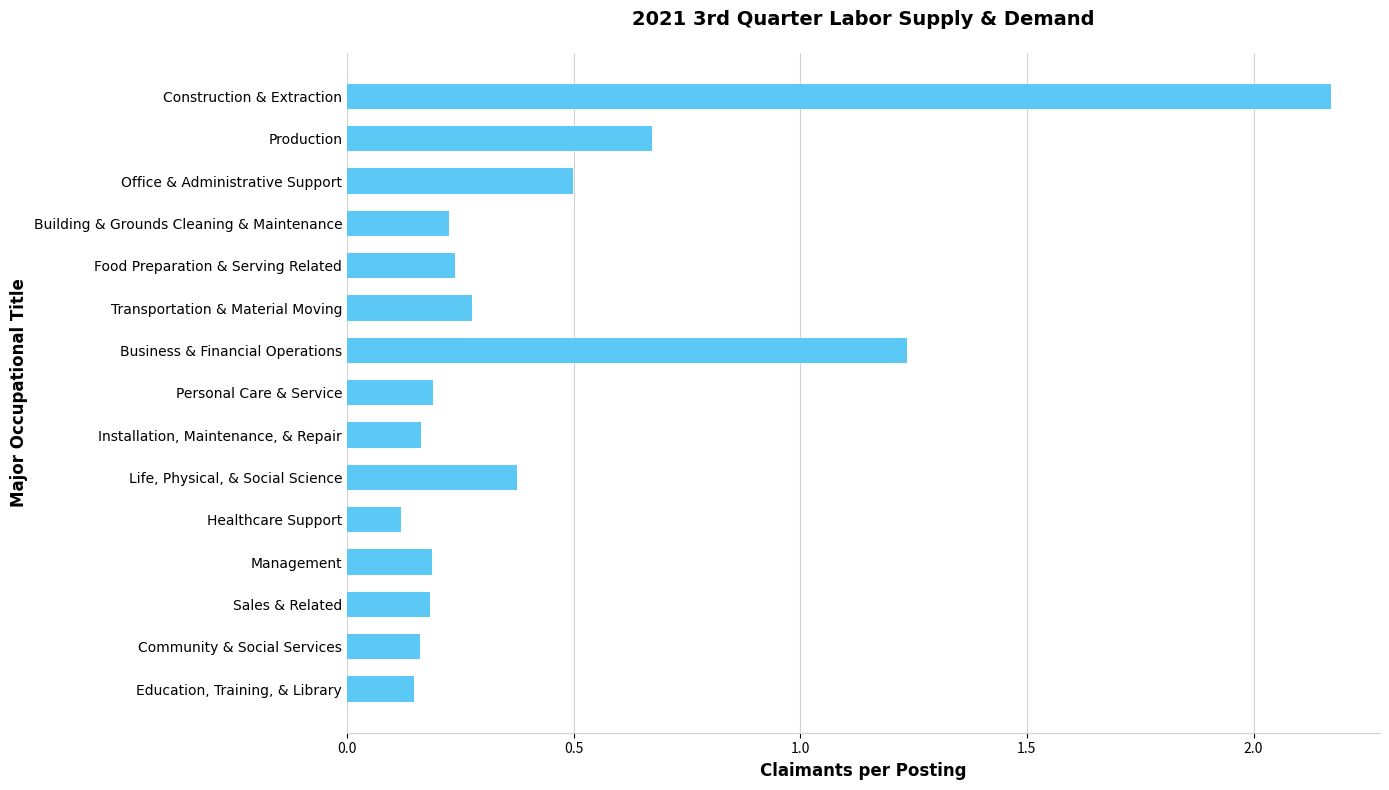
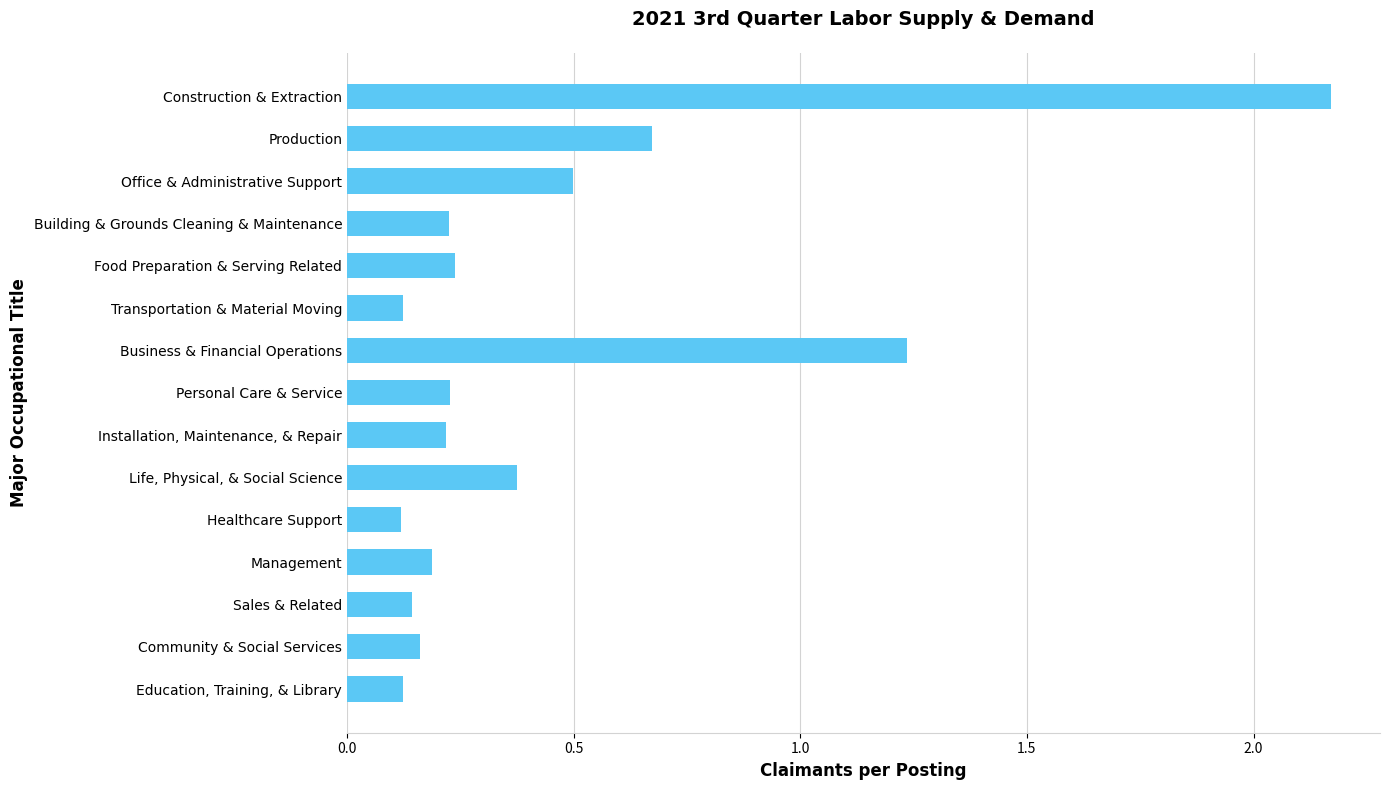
  {
    "Construction & Extraction": 2.17,
    "Production": 0.67,
    "Office & Administrative Support": 0.50,
    "Building & Grounds Cleaning & Maintenance": 0.22,
    "Food Preparation & Serving Related": 0.24,
-   "Transportation & Material Moving": 0.28,
+   "Transportation & Material Moving": 0.12,
    "Business & Financial Operations": 1.24,
-   "Personal Care & Service": 0.19,
-   "Installation, Maintenance, & Repair": 0.16,
+   "Personal Care & Service": 0.23,
+   "Installation, Maintenance, & Repair": 0.22,
    "Life, Physical, & Social Science": 0.37,
    "Healthcare Support": 0.12,
    "Management": 0.19,
-   "Sales & Related": 0.18,
+   "Sales & Related": 0.14,
    "Community & Social Services": 0.16,
-   "Education, Training, & Library": 0.15
+   "Education, Training, & Library": 0.12
  }
